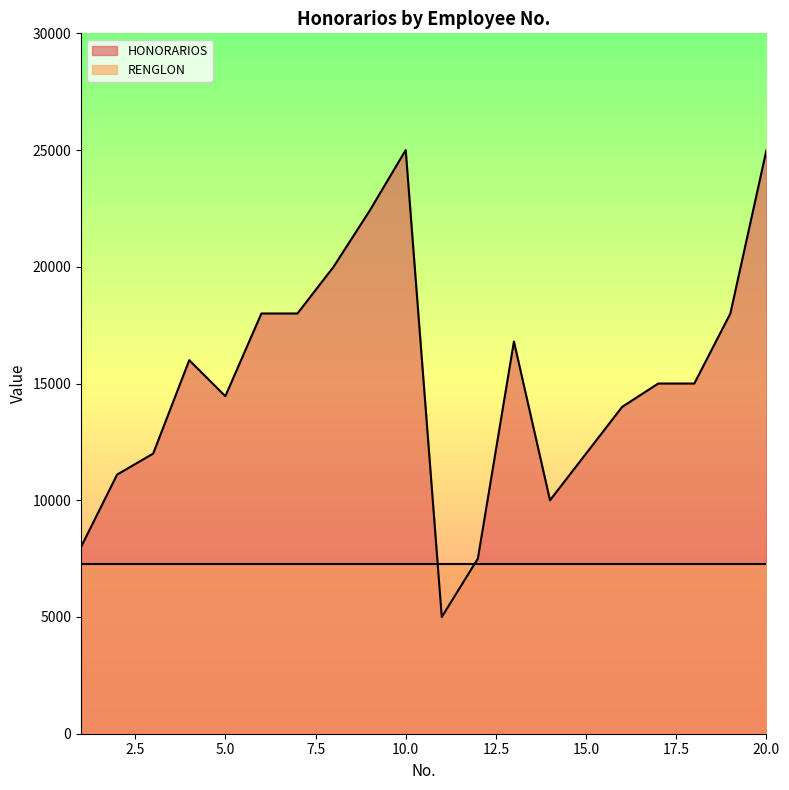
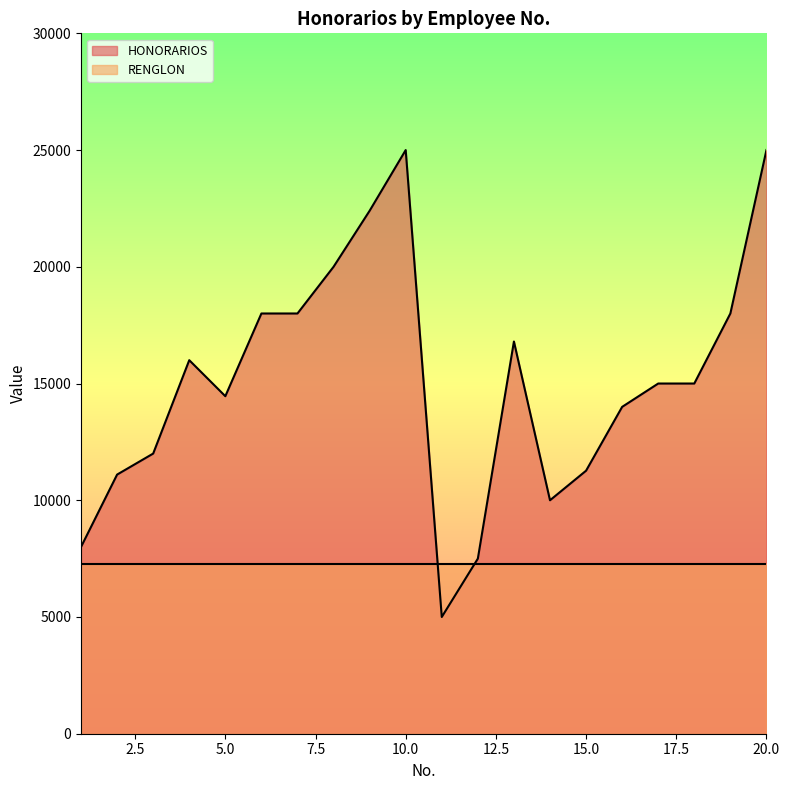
  {
    "HONORARIOS": {
      "5.0": 14500,
      "10.0": 25000,
-     "15.0": 12000,
+     "15.0": 11300,
      "20.0": 25000
    },
    "RENGLON": {
      "5.0": 7300,
      "10.0": 7300,
      "15.0": 7300,
      "20.0": 7300
    }
  }
